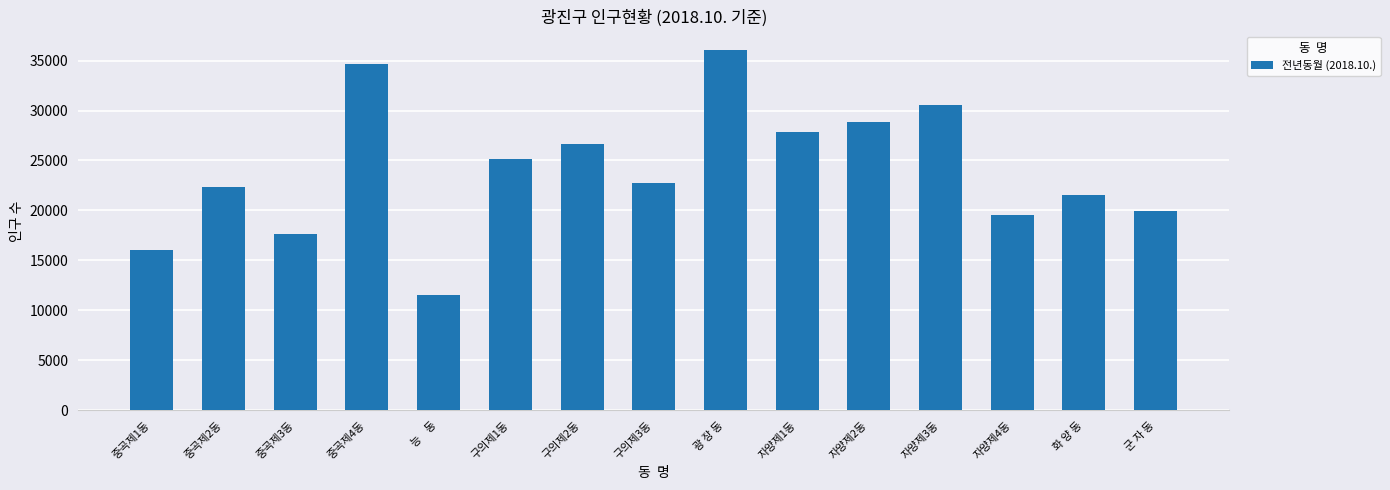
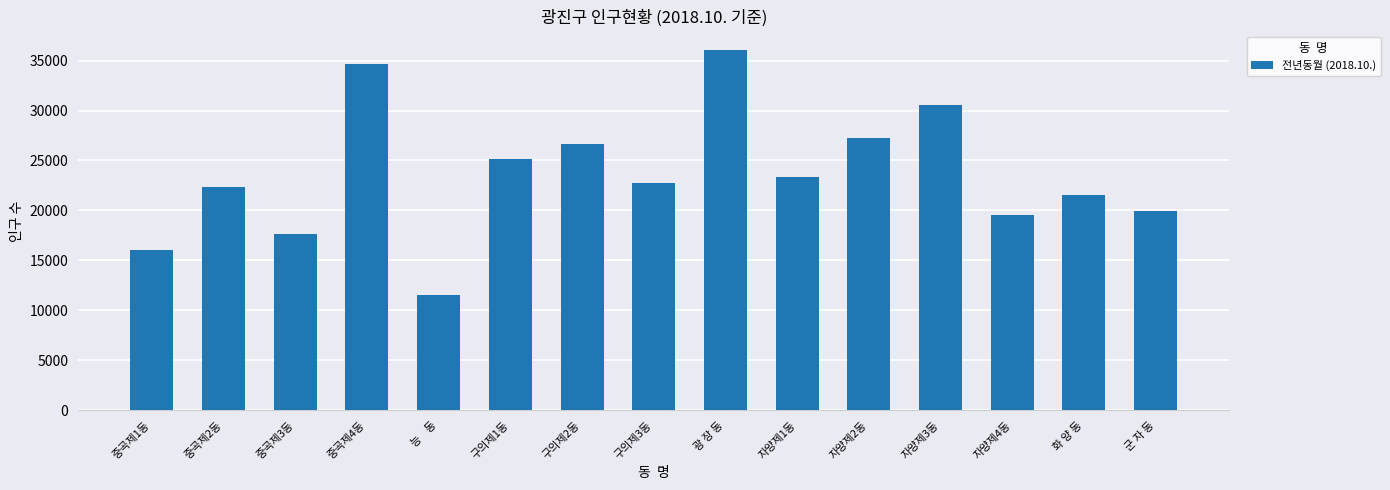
  {
    "중곡제1동": 16000,
    "중곡제2동": 22000,
    "중곡제3동": 18000,
    "중곡제4동": 35000,
    "능 동": 12000,
    "구의제1동": 25000,
    "구의제2동": 27000,
    "구의제3동": 23000,
    "광 장 동": 36000,
-   "자양제1동": 28000,
-   "자양제2동": 29000,
+   "자양제1동": 23000,
+   "자양제2동": 27000,
    "자양제3동": 31000,
    "자양제4동": 20000,
    "화 양 동": 22000,
    "군 자 동": 20000
  }
